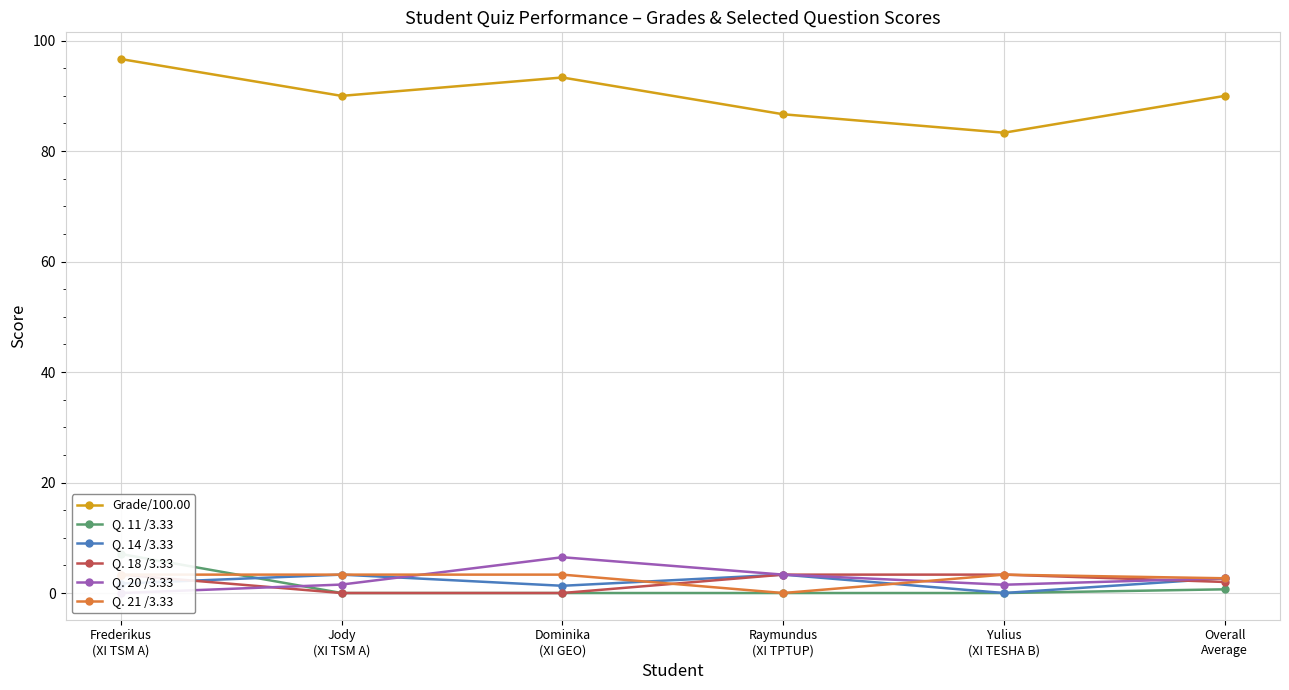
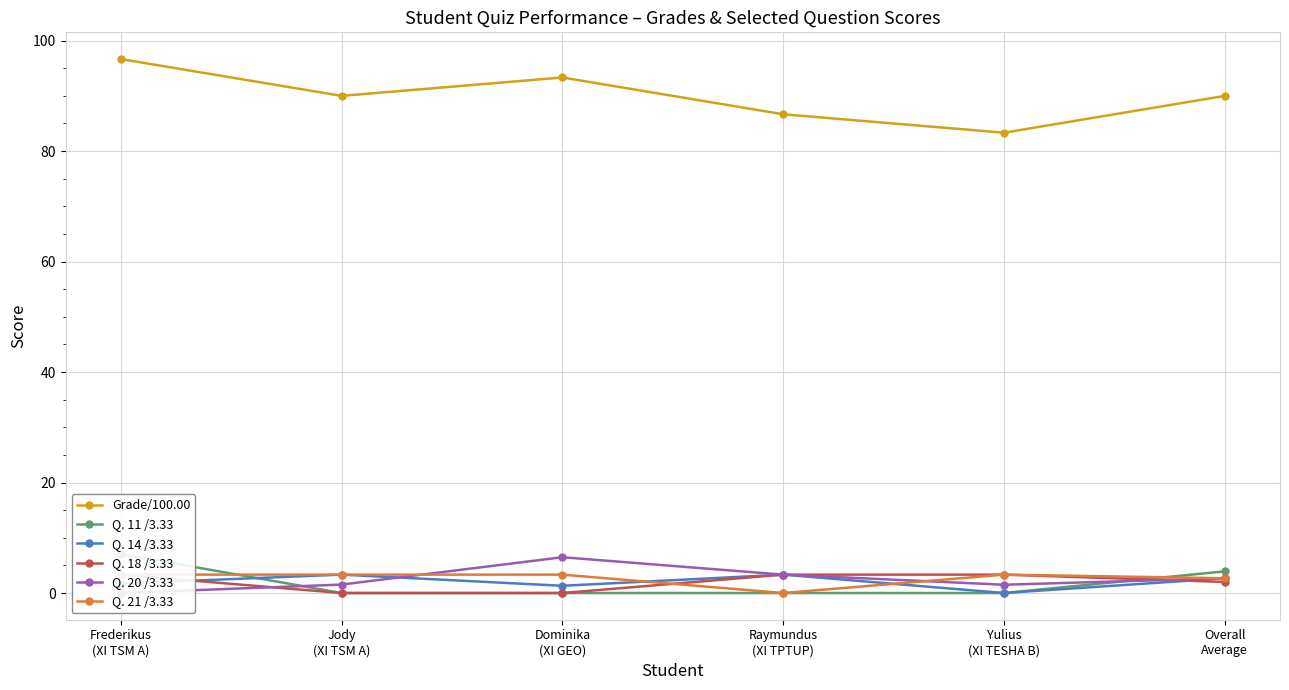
  {
    "Q. 11 /3.33": {
-     "Overall Average": 1
+     "Overall Average": 4
    },
    "Q. 14 /3.33": {
      "Dominika (XI GEO)": 1
    },
    "Q. 20 /3.33": {
      "Jody (XI TSM A)": 2,
      "Dominika (XI GEO)": 6,
      "Yulius (XI TESHA B)": 2
    }
  }
